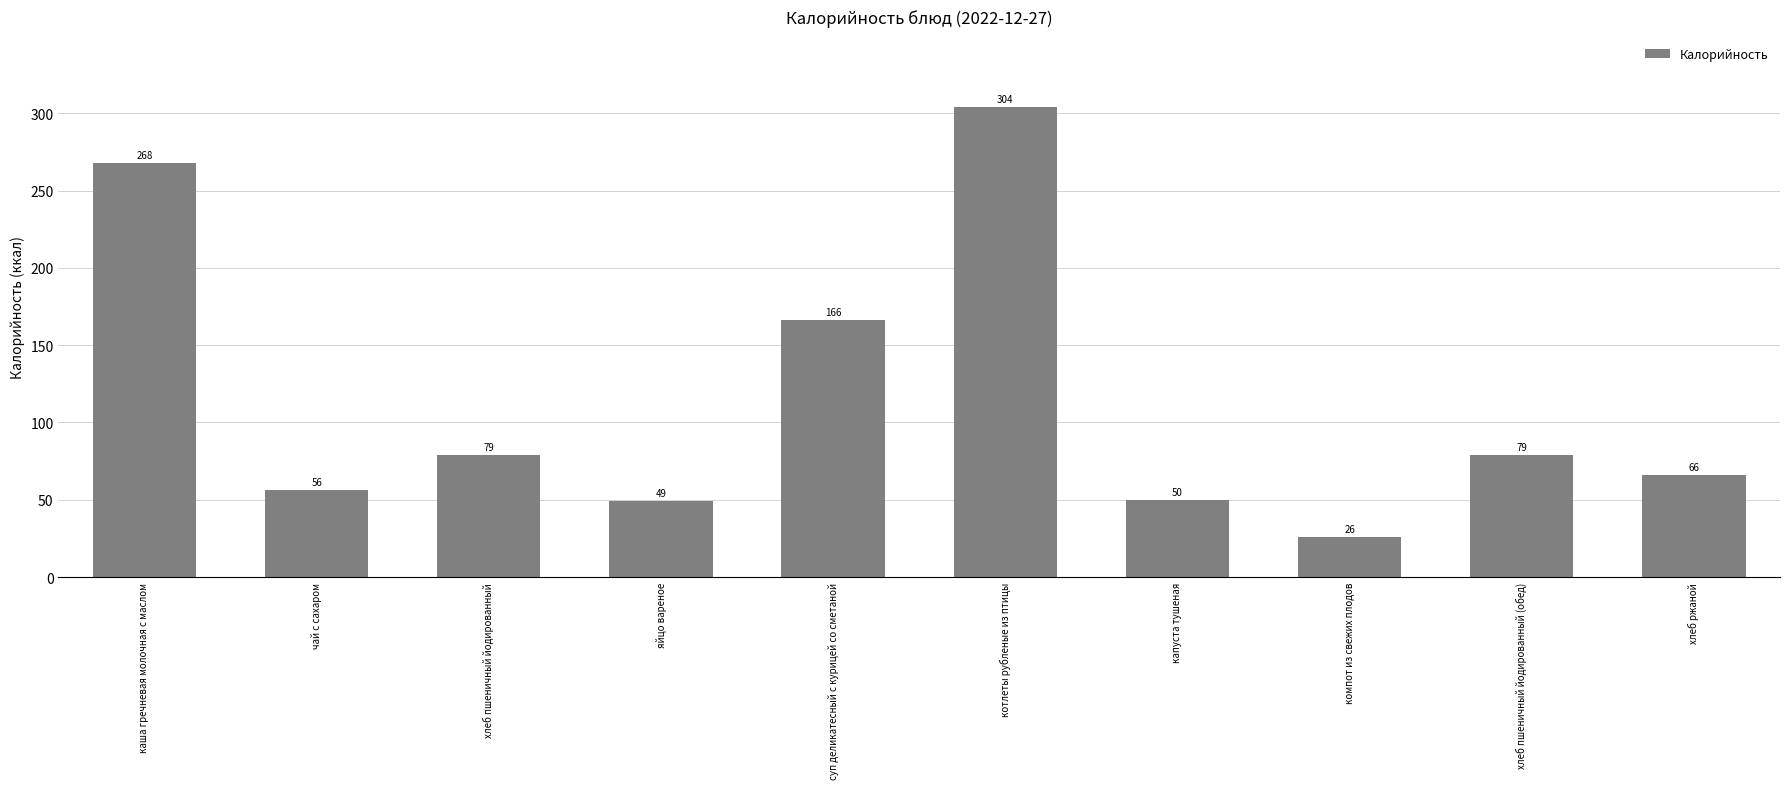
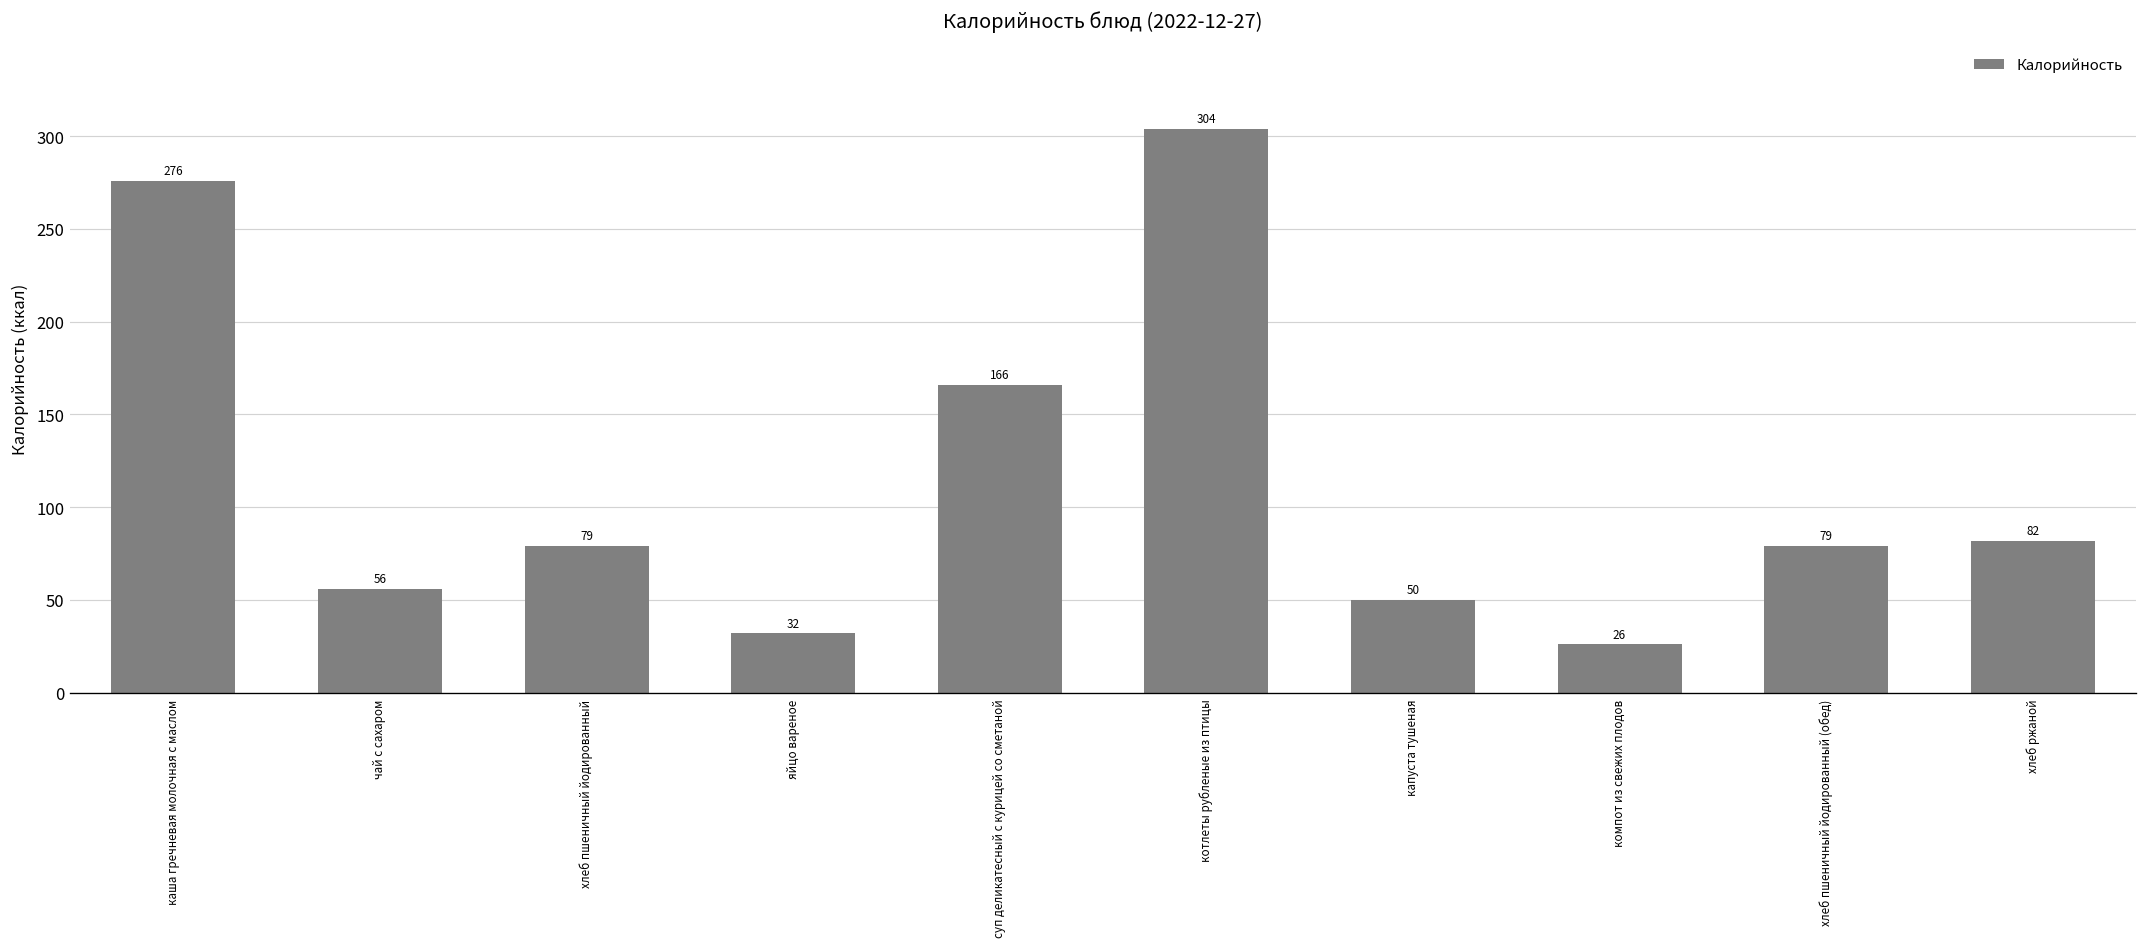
  {
-   "каша гречневая молочная с маслом": 268,
+   "каша гречневая молочная с маслом": 276,
    "чай с сахаром": 56,
    "хлеб пшеничный йодированный": 79,
-   "яйцо вареное": 49,
+   "яйцо вареное": 32,
    "суп деликатесный с курицей со сметаной": 166,
    "котлеты рубленые из птицы": 304,
    "капуста тушеная": 50,
    "компот из свежих плодов": 26,
    "хлеб пшеничный йодированный (обед)": 79,
-   "хлеб ржаной": 66
+   "хлеб ржаной": 82
  }
